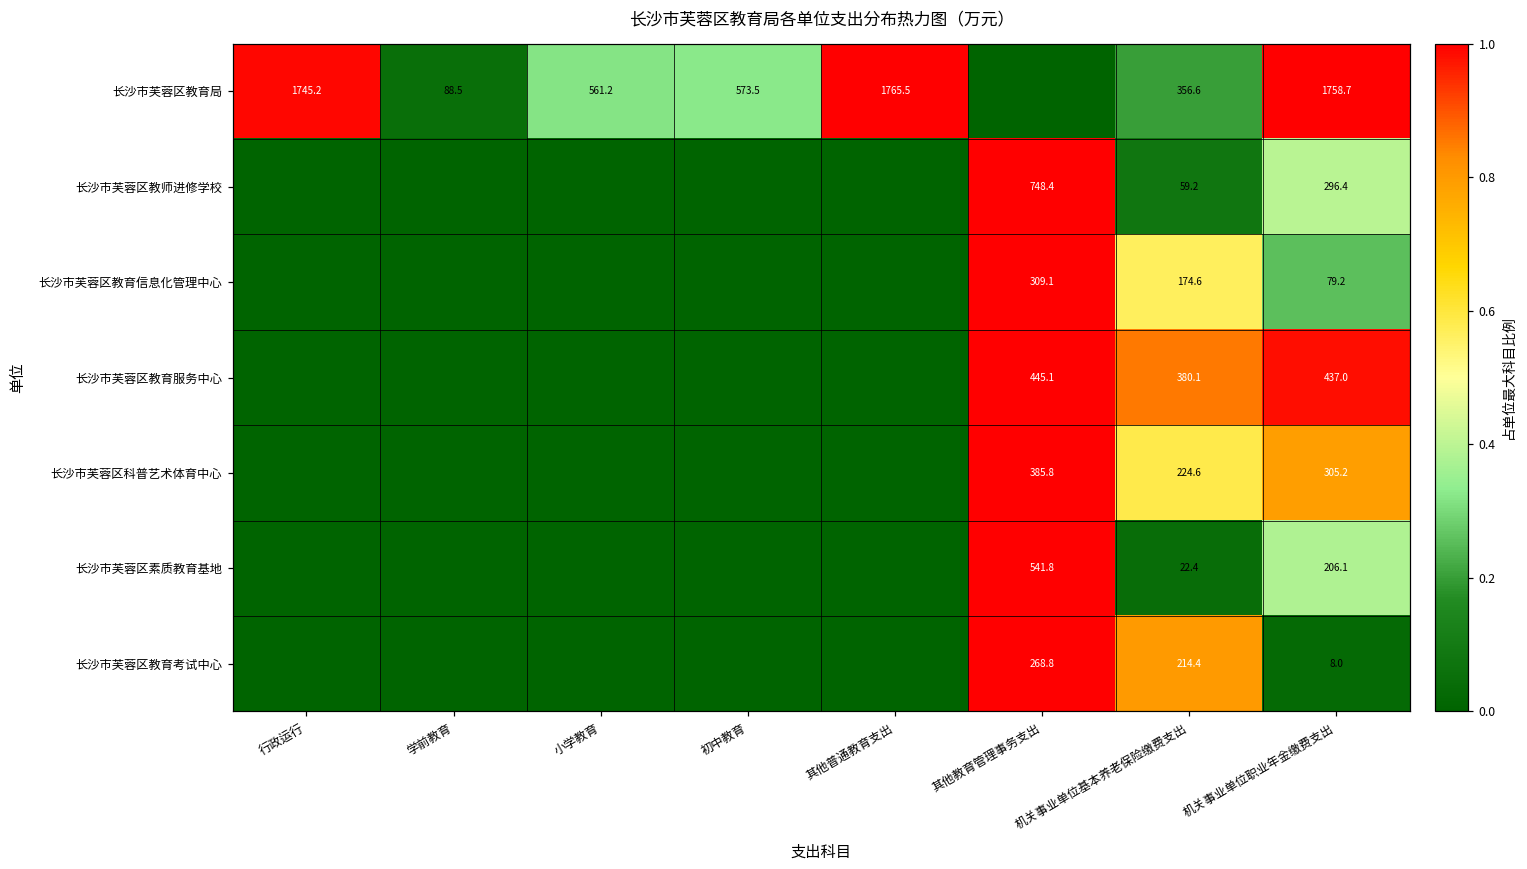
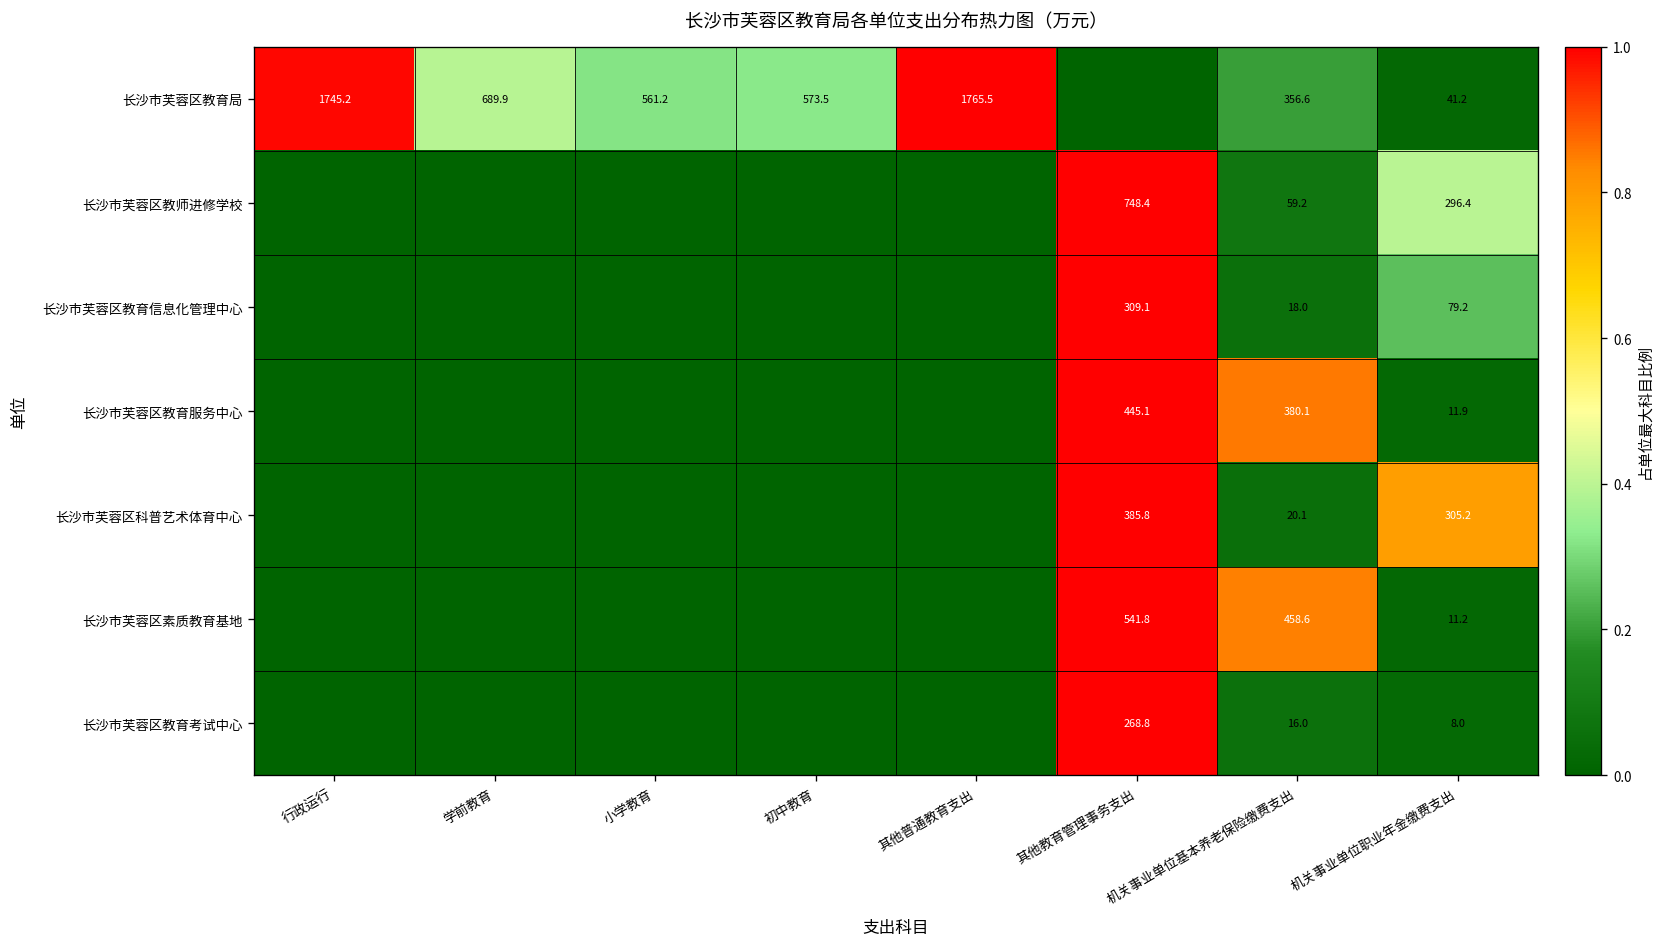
  {
    "长沙市芙蓉区教育局": {
      "行政运行": 1745.2,
-     "学前教育": 88.5,
+     "学前教育": 689.9,
      "小学教育": 561.2,
      "初中教育": 573.5,
      "其他普通教育支出": 1765.5,
      "机关事业单位基本养老保险缴费支出": 356.6,
-     "机关事业单位职业年金缴费支出": 1758.7
+     "机关事业单位职业年金缴费支出": 41.2
    },
    "长沙市芙蓉区教师进修学校": {
      "其他教育管理事务支出": 748.4,
      "机关事业单位基本养老保险缴费支出": 59.2,
      "机关事业单位职业年金缴费支出": 296.4
    },
    "长沙市芙蓉区教育信息化管理中心": {
      "其他教育管理事务支出": 309.1,
-     "机关事业单位基本养老保险缴费支出": 174.6,
+     "机关事业单位基本养老保险缴费支出": 18.0,
      "机关事业单位职业年金缴费支出": 79.2
    },
    "长沙市芙蓉区教育服务中心": {
      "其他教育管理事务支出": 445.1,
      "机关事业单位基本养老保险缴费支出": 380.1,
-     "机关事业单位职业年金缴费支出": 437.0
+     "机关事业单位职业年金缴费支出": 11.9
    },
    "长沙市芙蓉区科普艺术体育中心": {
      "其他教育管理事务支出": 385.8,
-     "机关事业单位基本养老保险缴费支出": 224.6,
+     "机关事业单位基本养老保险缴费支出": 20.1,
      "机关事业单位职业年金缴费支出": 305.2
    },
    "长沙市芙蓉区素质教育基地": {
      "其他教育管理事务支出": 541.8,
-     "机关事业单位基本养老保险缴费支出": 22.4,
-     "机关事业单位职业年金缴费支出": 206.1
+     "机关事业单位基本养老保险缴费支出": 458.6,
+     "机关事业单位职业年金缴费支出": 11.2
    },
    "长沙市芙蓉区教育考试中心": {
      "其他教育管理事务支出": 268.8,
-     "机关事业单位基本养老保险缴费支出": 214.4,
+     "机关事业单位基本养老保险缴费支出": 16.0,
      "机关事业单位职业年金缴费支出": 8.0
    }
  }
